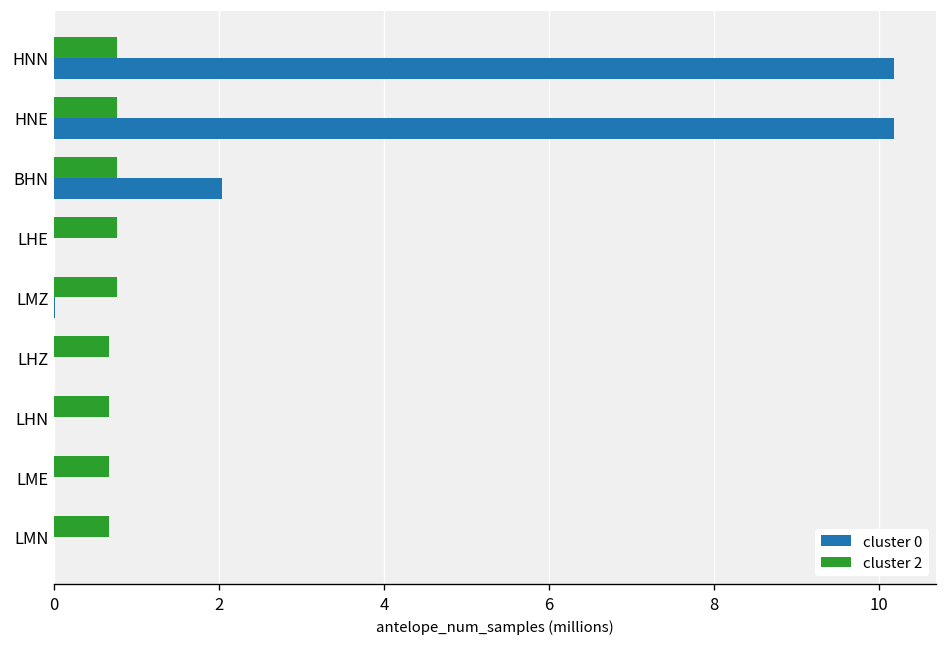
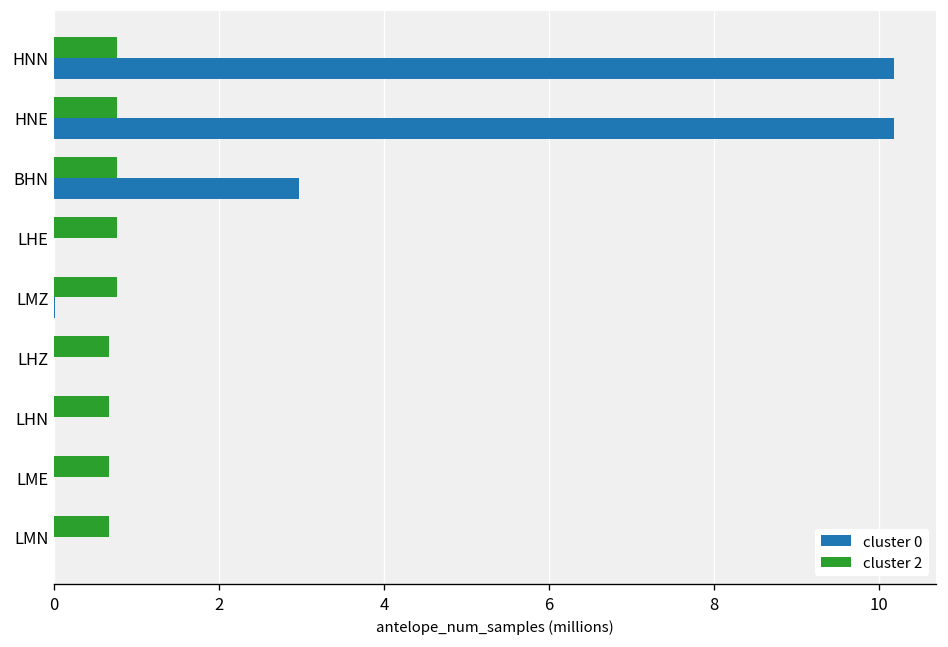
  {
    "cluster 0": {
      "HNN": 10.2,
      "HNE": 10.2,
-     "BHN": 2.0
+     "BHN": 3.0
    },
    "cluster 2": {
      "HNN": 0.8,
      "HNE": 0.8,
      "BHN": 0.8,
      "LHE": 0.8,
      "LMZ": 0.8,
      "LHZ": 0.7,
      "LHN": 0.7,
      "LME": 0.7,
      "LMN": 0.7
    }
  }
